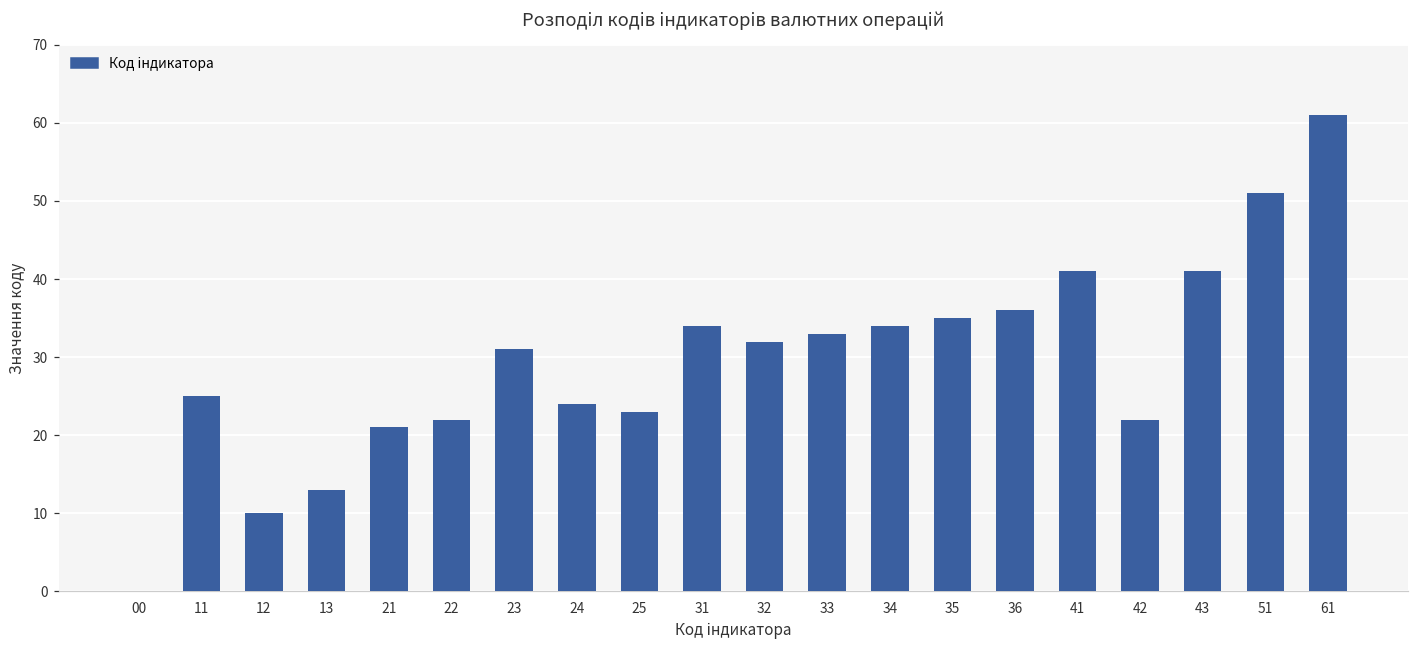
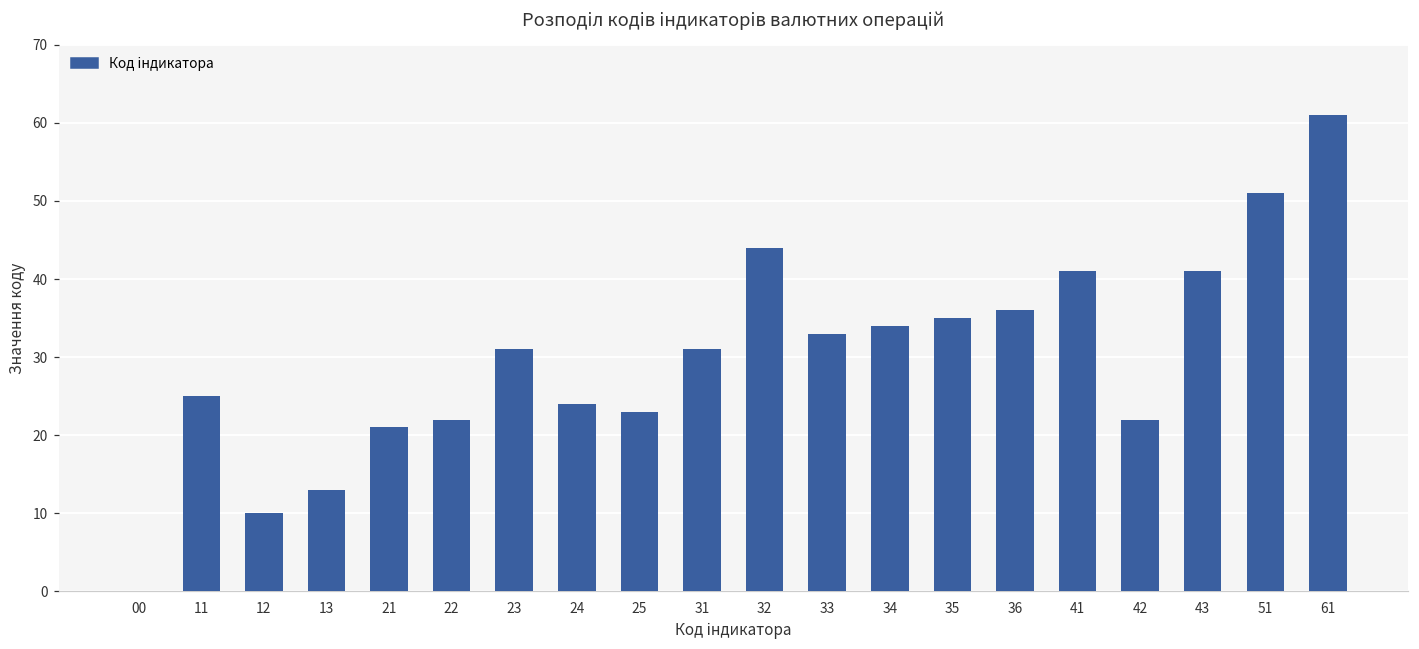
  {
    "00": 0,
    "11": 25,
    "12": 10,
    "13": 13,
    "21": 21,
    "22": 22,
    "23": 31,
    "24": 24,
    "25": 23,
-   "31": 34,
-   "32": 32,
+   "31": 31,
+   "32": 44,
    "33": 33,
    "34": 34,
    "35": 35,
    "36": 36,
    "41": 41,
    "42": 22,
    "43": 41,
    "51": 51,
    "61": 61
  }
